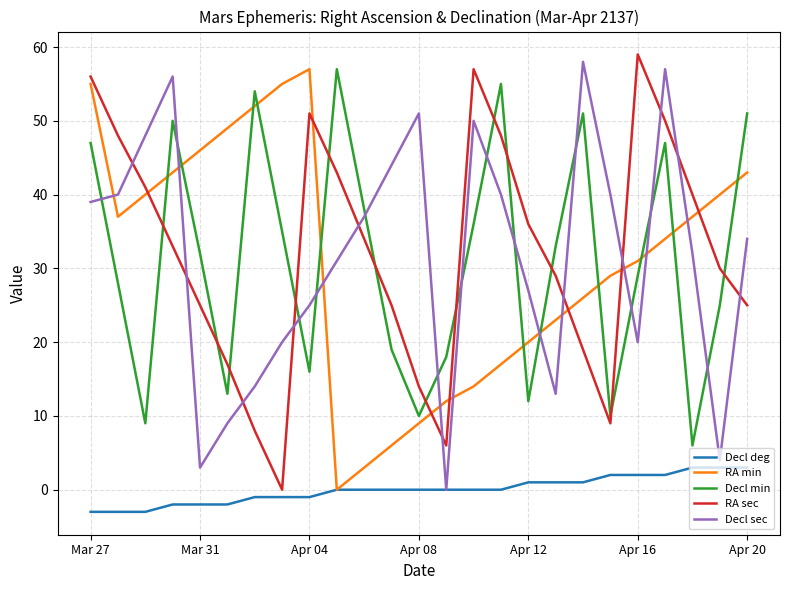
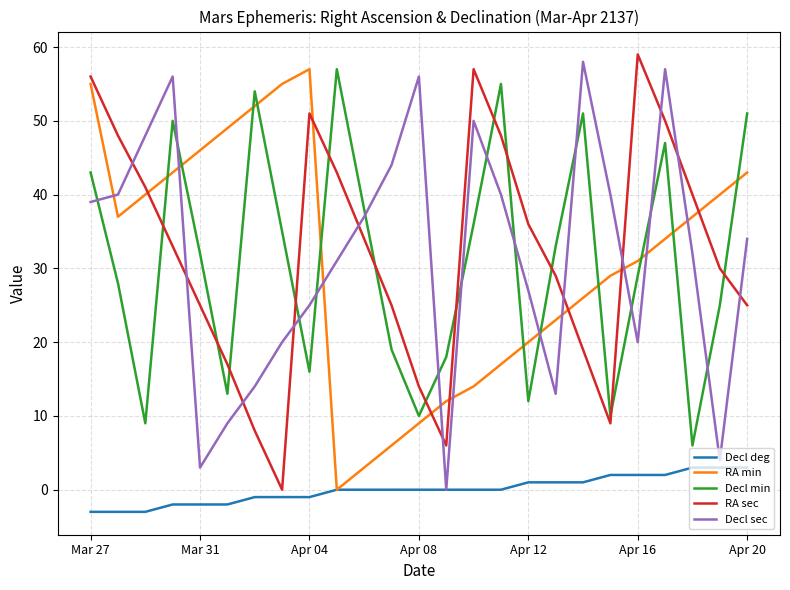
  {
    "Decl deg": {
      "Mar 27": -3,
      "Mar 31": -2,
      "Apr 04": -1,
      "Apr 08": 0,
      "Apr 12": 1,
      "Apr 16": 2
    },
    "RA min": {
      "Mar 27": 55,
      "Mar 31": 46,
      "Apr 04": 57,
      "Apr 08": 9,
      "Apr 12": 20,
      "Apr 16": 31,
      "Apr 20": 43
    },
    "Decl min": {
-     "Mar 27": 47,
+     "Mar 27": 43,
      "Mar 31": 32,
      "Apr 04": 16,
      "Apr 08": 10,
      "Apr 12": 12,
      "Apr 16": 29,
      "Apr 20": 51
    },
    "RA sec": {
      "Mar 27": 56,
      "Mar 31": 25,
      "Apr 04": 51,
      "Apr 08": 14,
      "Apr 12": 36,
      "Apr 16": 59,
      "Apr 20": 25
    },
    "Decl sec": {
      "Mar 27": 39,
      "Mar 31": 3,
      "Apr 04": 25,
-     "Apr 08": 51,
+     "Apr 08": 56,
      "Apr 12": 27,
      "Apr 16": 20,
      "Apr 20": 34
    }
  }
